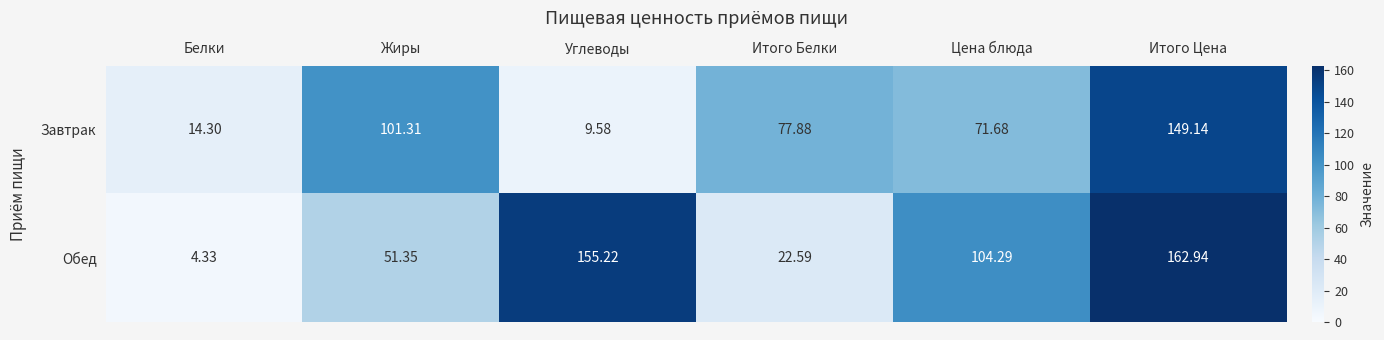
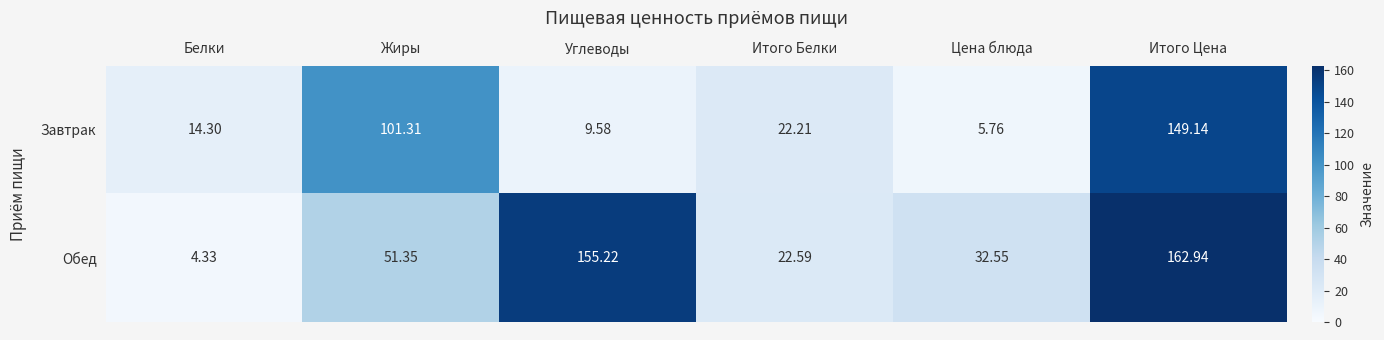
  {
    "Завтрак": {
      "Белки": 14.30,
      "Жиры": 101.31,
      "Углеводы": 9.58,
-     "Итого Белки": 77.88,
-     "Цена блюда": 71.68,
+     "Итого Белки": 22.21,
+     "Цена блюда": 5.76,
      "Итого Цена": 149.14
    },
    "Обед": {
      "Белки": 4.33,
      "Жиры": 51.35,
      "Углеводы": 155.22,
      "Итого Белки": 22.59,
-     "Цена блюда": 104.29,
+     "Цена блюда": 32.55,
      "Итого Цена": 162.94
    }
  }
